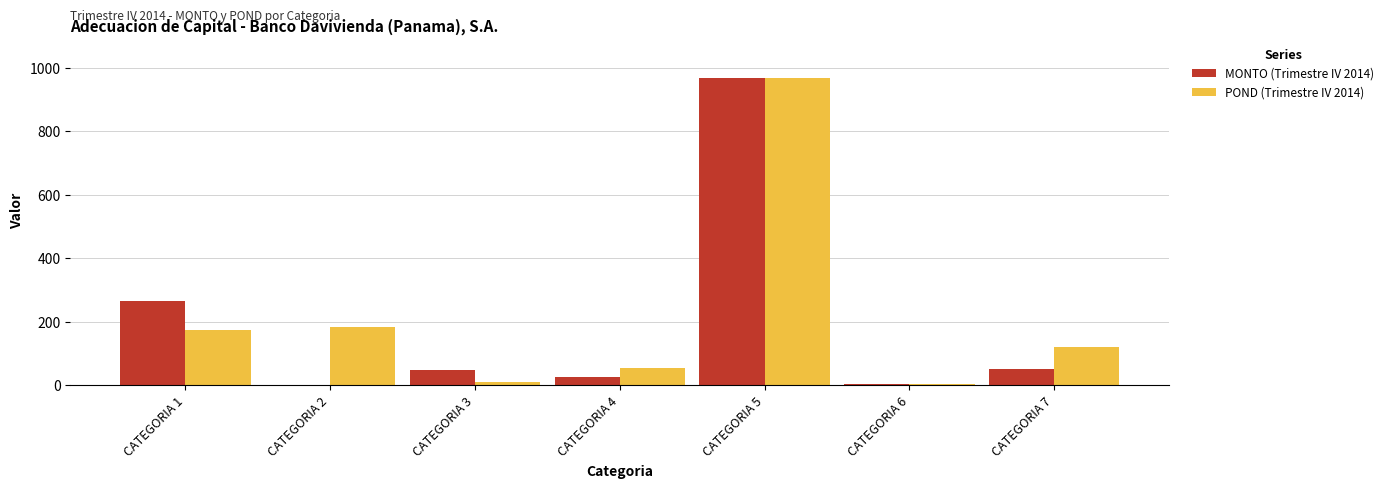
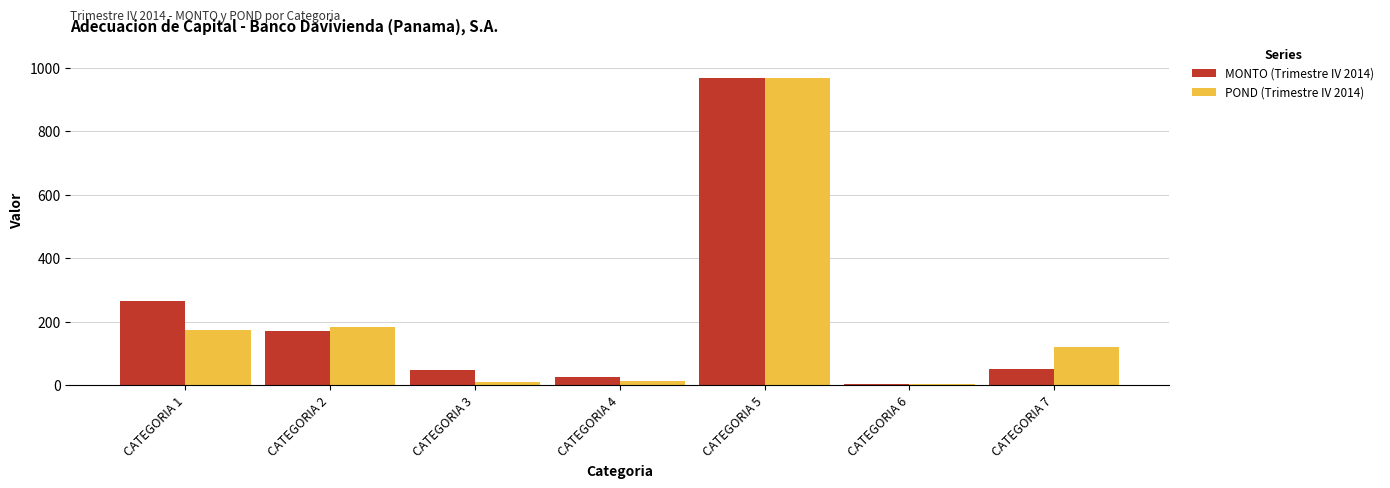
  {
    "MONTO (Trimestre IV 2014)": {
      "CATEGORIA 1": 270,
-     "CATEGORIA 2": 0,
+     "CATEGORIA 2": 170,
      "CATEGORIA 3": 50,
      "CATEGORIA 4": 20,
      "CATEGORIA 5": 970,
      "CATEGORIA 7": 50
    },
    "POND (Trimestre IV 2014)": {
      "CATEGORIA 1": 170,
      "CATEGORIA 2": 180,
      "CATEGORIA 3": 10,
-     "CATEGORIA 4": 50,
+     "CATEGORIA 4": 10,
      "CATEGORIA 5": 970,
      "CATEGORIA 7": 120
    }
  }
